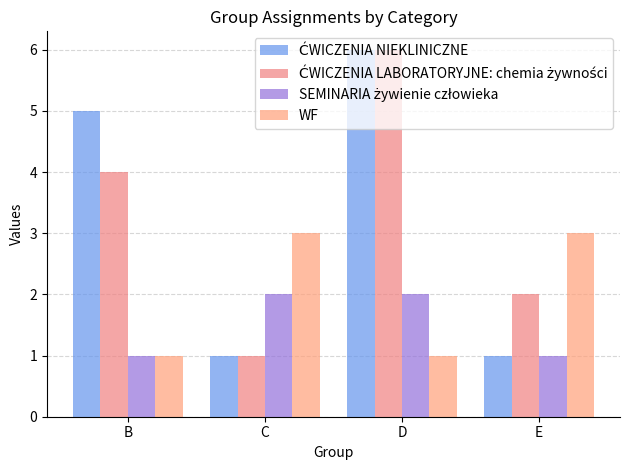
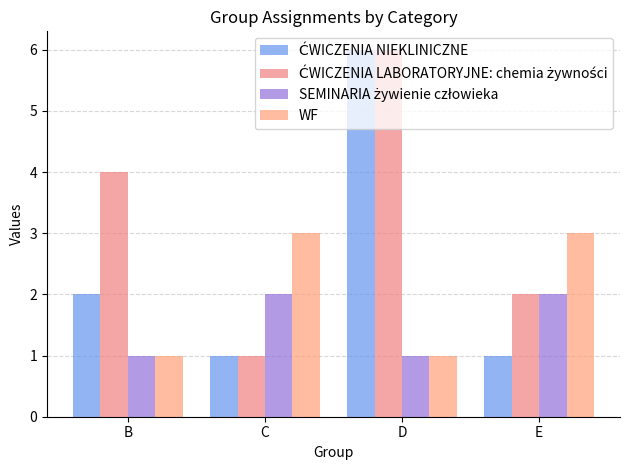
  {
    "ĆWICZENIA NIEKLINICZNE": {
-     "B": 5,
+     "B": 2,
      "C": 1,
      "E": 1
    },
    "SEMINARIA żywienie człowieka": {
      "B": 1,
      "C": 2,
-     "D": 2,
-     "E": 1
+     "D": 1,
+     "E": 2
    }
  }
